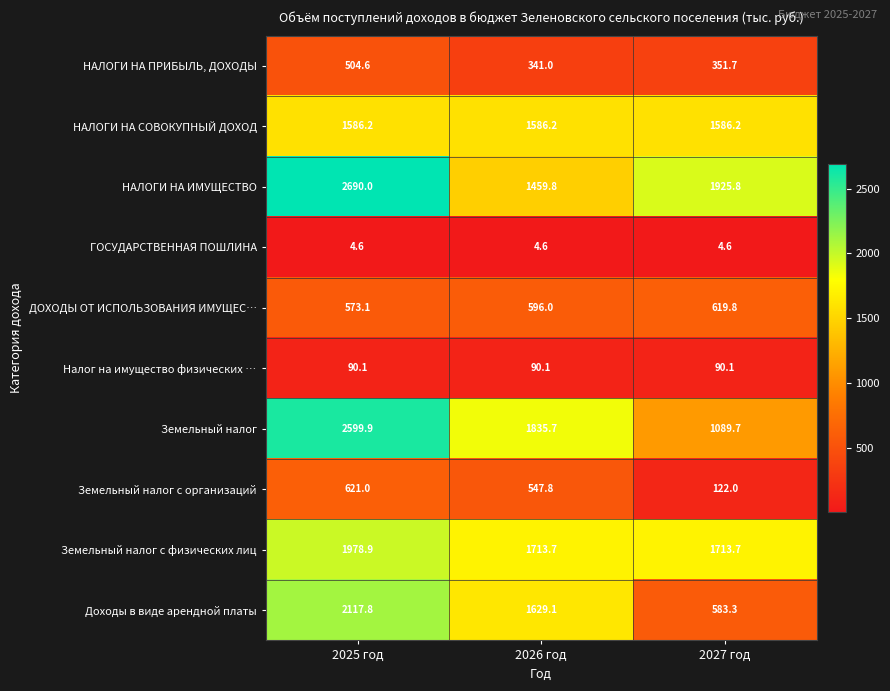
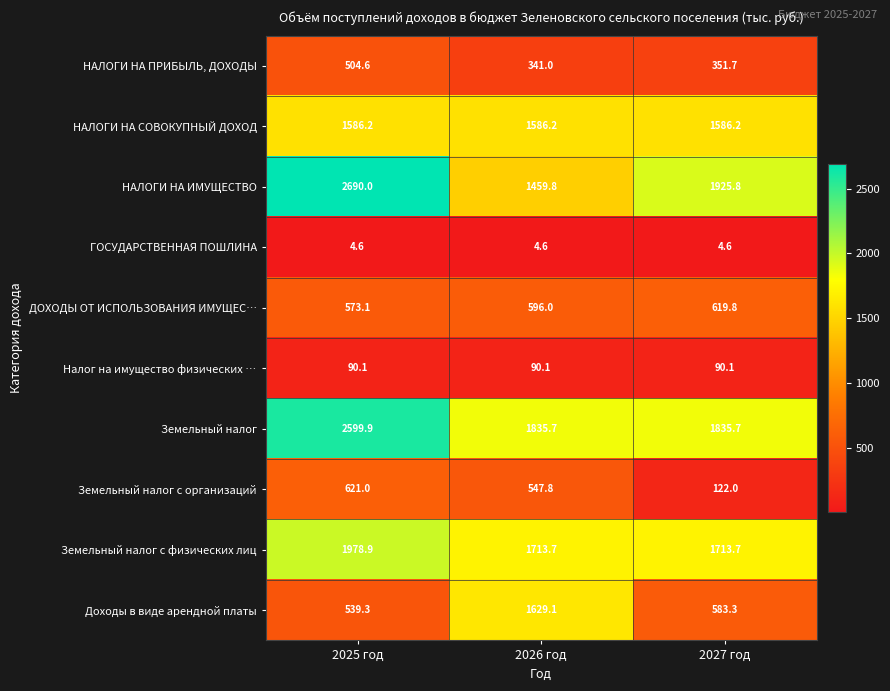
  {
    "Земельный налог": {
-     "2027 год": 1089.7
+     "2027 год": 1835.7
    },
    "Доходы в виде арендной платы": {
-     "2025 год": 2117.8
+     "2025 год": 539.3
    }
  }
